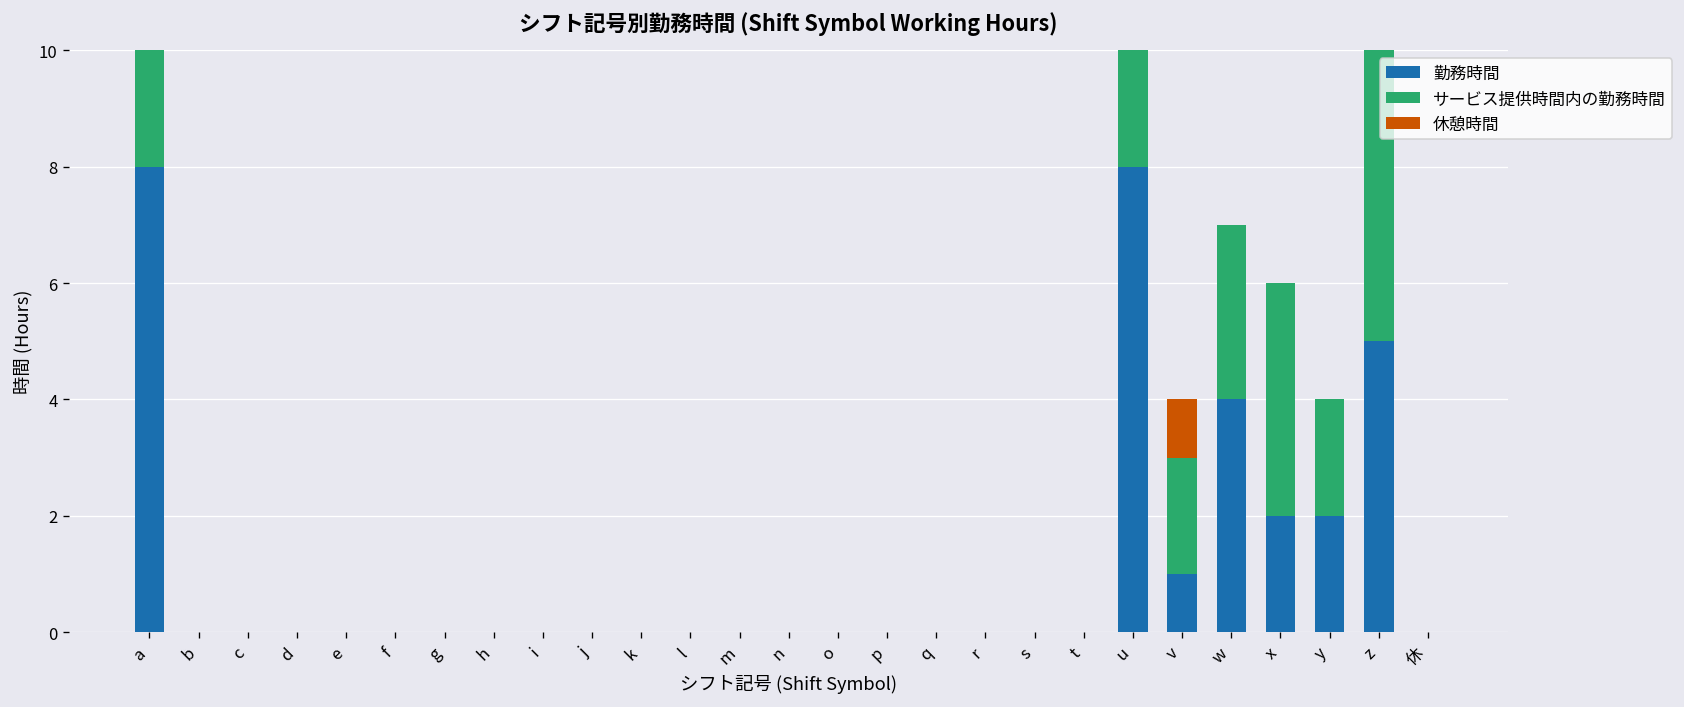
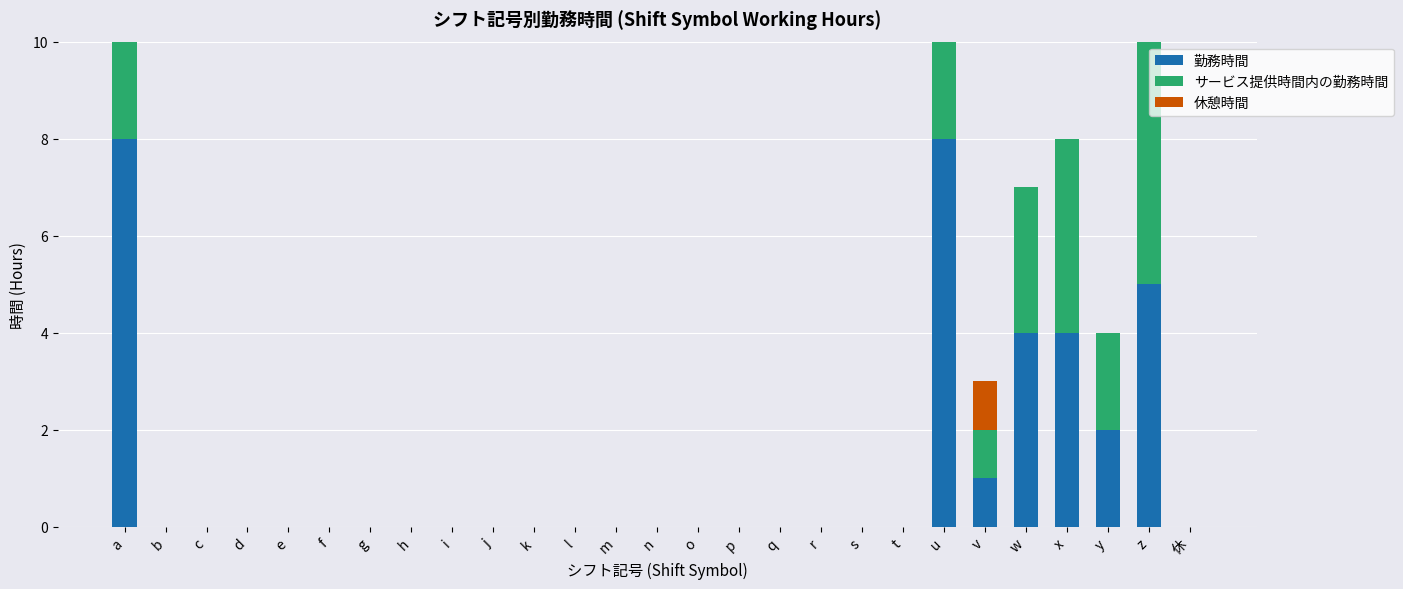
  {
    "勤務時間": {
      "a": 8,
      "b": 0,
      "c": 0,
      "d": 0,
      "e": 0,
      "f": 0,
      "g": 0,
      "h": 0,
      "i": 0,
      "j": 0,
      "k": 0,
      "l": 0,
      "m": 0,
      "n": 0,
      "o": 0,
      "p": 0,
      "q": 0,
      "r": 0,
      "s": 0,
      "t": 0,
      "u": 8,
      "v": 1,
      "w": 4,
-     "x": 2,
+     "x": 4,
      "y": 2,
      "z": 5,
      "休": 0
    },
    "サービス提供時間内の勤務時間": {
      "b": 0,
      "c": 0,
      "d": 0,
      "e": 0,
      "f": 0,
      "g": 0,
      "h": 0,
      "i": 0,
      "j": 0,
      "k": 0,
      "l": 0,
      "m": 0,
      "n": 0,
      "o": 0,
      "p": 0,
      "q": 0,
      "r": 0,
      "s": 0,
      "t": 0,
-     "v": 2,
+     "v": 1,
      "w": 3,
      "x": 4,
      "y": 2,
      "z": 5,
      "休": 0
    },
    "休憩時間": {
      "b": 0,
      "c": 0,
      "d": 0,
      "e": 0,
      "f": 0,
      "g": 0,
      "h": 0,
      "i": 0,
      "j": 0,
      "k": 0,
      "l": 0,
      "m": 0,
      "n": 0,
      "o": 0,
      "p": 0,
      "q": 0,
      "r": 0,
      "s": 0,
      "t": 0,
      "v": 1,
      "w": 0,
      "x": 0,
      "y": 0,
      "z": 0,
      "休": 0
    }
  }
